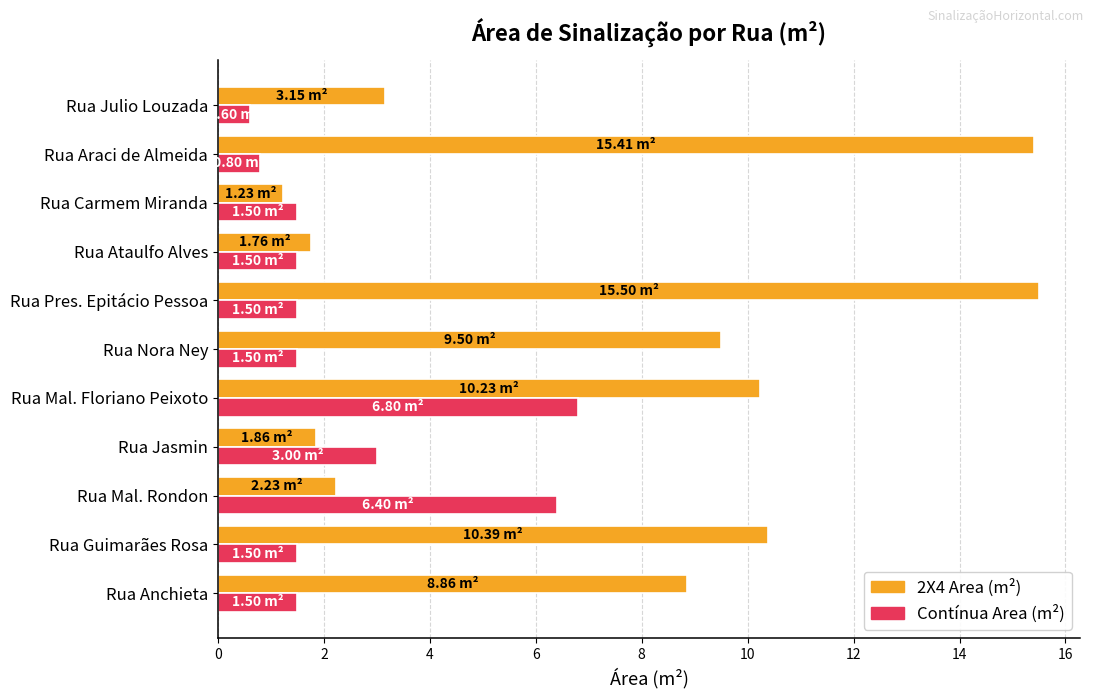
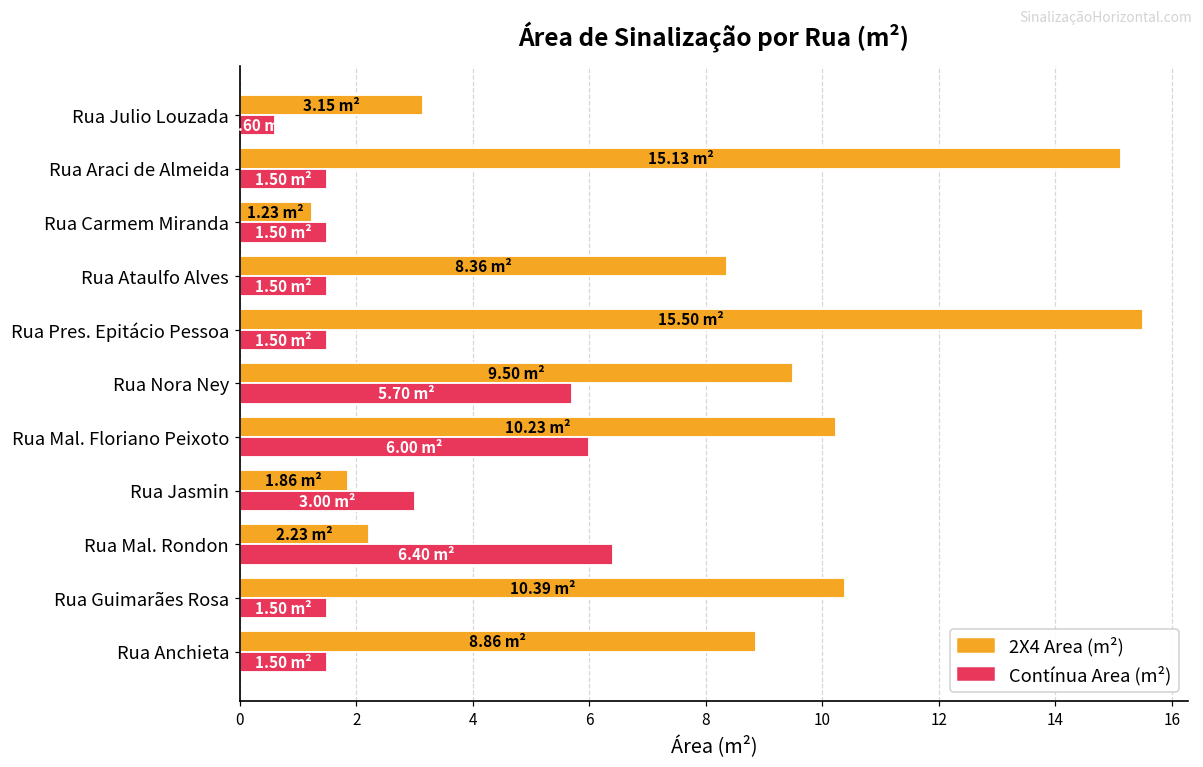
  {
    "2X4 Area (m²)": {
      "Rua Julio Louzada": 3.15,
-     "Rua Araci de Almeida": 15.41,
+     "Rua Araci de Almeida": 15.13,
      "Rua Carmem Miranda": 1.23,
-     "Rua Ataulfo Alves": 1.76,
+     "Rua Ataulfo Alves": 8.36,
      "Rua Pres. Epitácio Pessoa": 15.50,
      "Rua Nora Ney": 9.50,
      "Rua Mal. Floriano Peixoto": 10.23,
      "Rua Jasmin": 1.86,
      "Rua Mal. Rondon": 2.23,
      "Rua Guimarães Rosa": 10.39,
      "Rua Anchieta": 8.86
    },
    "Contínua Area (m²)": {
      "Rua Julio Louzada": 0.60,
-     "Rua Araci de Almeida": 0.80,
+     "Rua Araci de Almeida": 1.50,
      "Rua Carmem Miranda": 1.50,
      "Rua Ataulfo Alves": 1.50,
      "Rua Pres. Epitácio Pessoa": 1.50,
-     "Rua Nora Ney": 1.50,
-     "Rua Mal. Floriano Peixoto": 6.80,
+     "Rua Nora Ney": 5.70,
+     "Rua Mal. Floriano Peixoto": 6.00,
      "Rua Jasmin": 3.00,
      "Rua Mal. Rondon": 6.40,
      "Rua Guimarães Rosa": 1.50,
      "Rua Anchieta": 1.50
    }
  }
